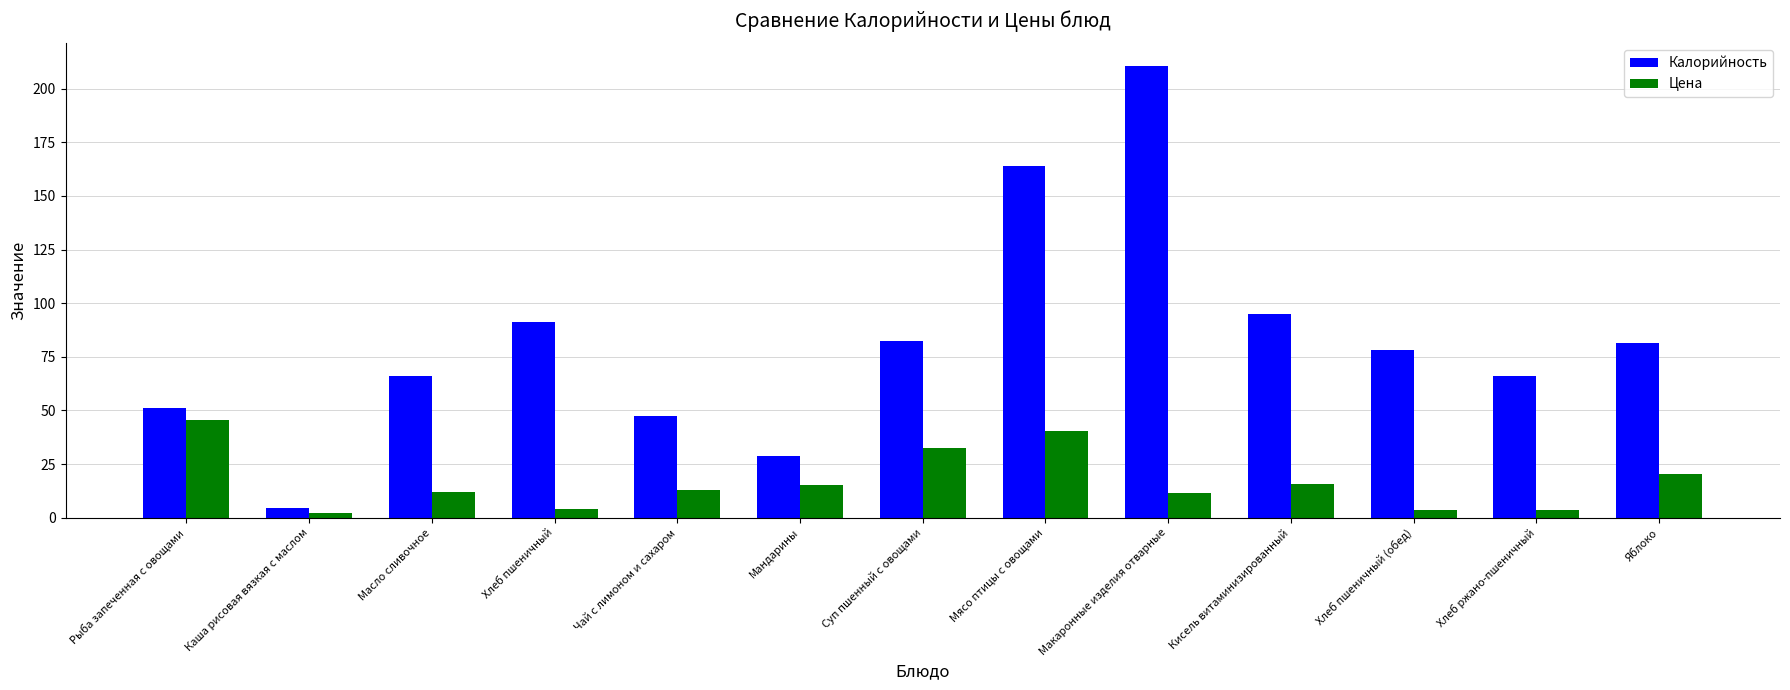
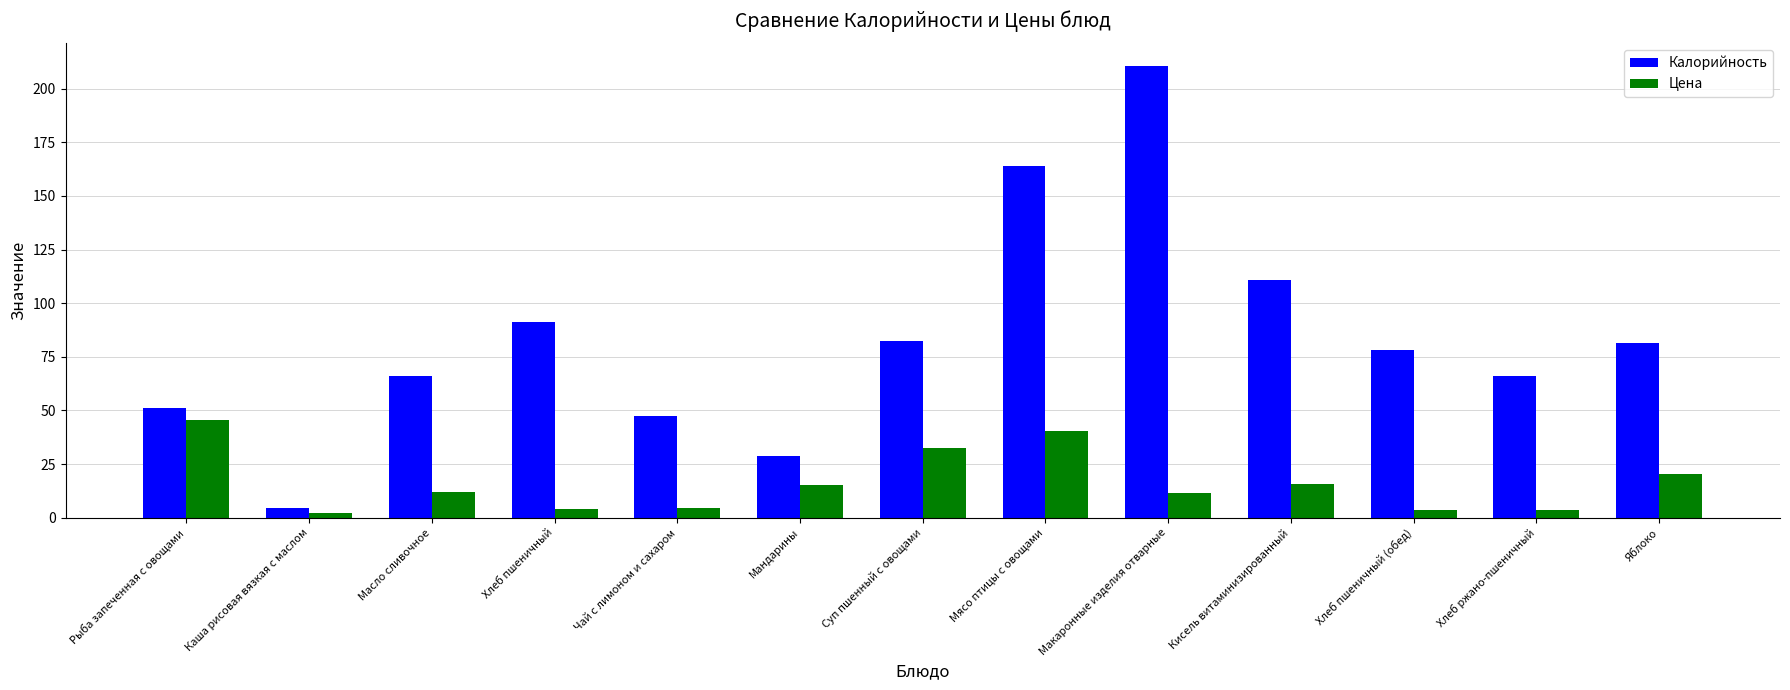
  {
    "Калорийность": {
      "Рыба запеченная с овощами": 51,
      "Каша рисовая вязкая с маслом": 5,
      "Масло сливочное": 66,
      "Хлеб пшеничный": 91,
      "Чай с лимоном и сахаром": 48,
      "Мандарины": 29,
      "Суп пшенный с овощами": 82,
      "Мясо птицы с овощами": 164,
      "Макаронные изделия отварные": 211,
-     "Кисель витаминизированный": 95,
+     "Кисель витаминизированный": 111,
      "Хлеб пшеничный (обед)": 78,
      "Хлеб ржано-пшеничный": 66,
      "Яблоко": 82
    },
    "Цена": {
      "Рыба запеченная с овощами": 46,
      "Каша рисовая вязкая с маслом": 2,
      "Масло сливочное": 12,
      "Хлеб пшеничный": 4,
-     "Чай с лимоном и сахаром": 13,
+     "Чай с лимоном и сахаром": 5,
      "Мандарины": 15,
      "Суп пшенный с овощами": 33,
      "Мясо птицы с овощами": 41,
      "Макаронные изделия отварные": 12,
      "Кисель витаминизированный": 16,
      "Хлеб пшеничный (обед)": 4,
      "Хлеб ржано-пшеничный": 4,
      "Яблоко": 21
    }
  }
